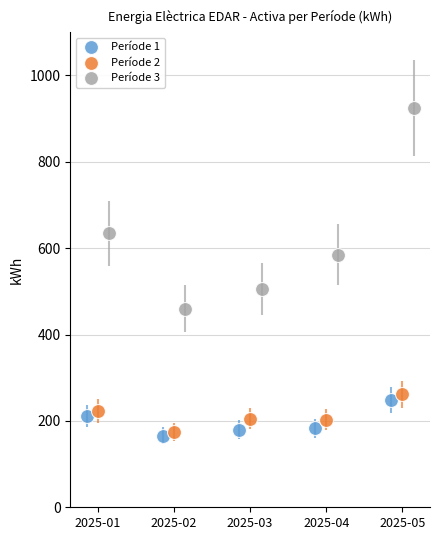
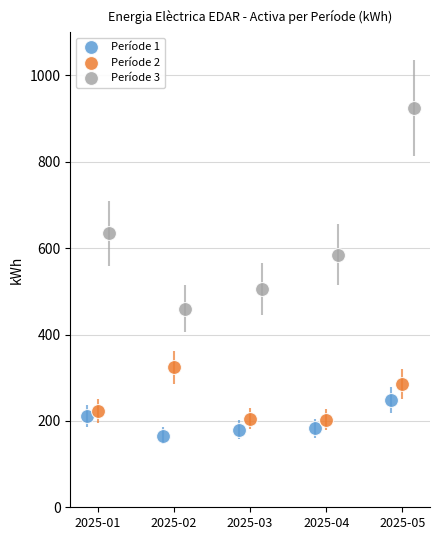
  {
    "Període 2": {
-     "2025-02": 170,
-     "2025-05": 260
+     "2025-02": 320,
+     "2025-05": 290
    }
  }
